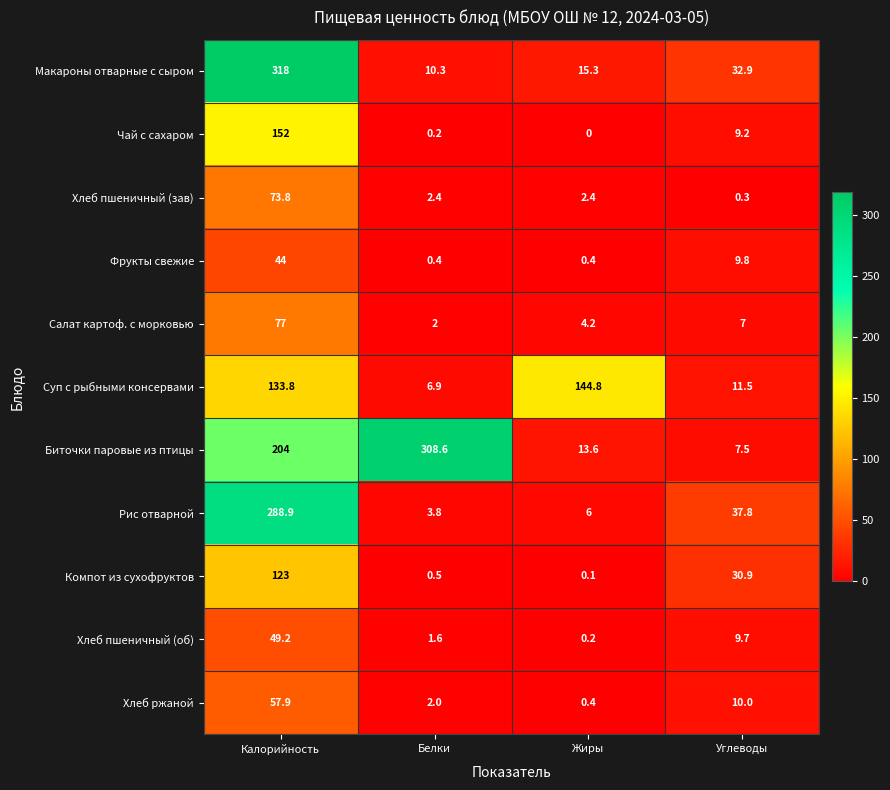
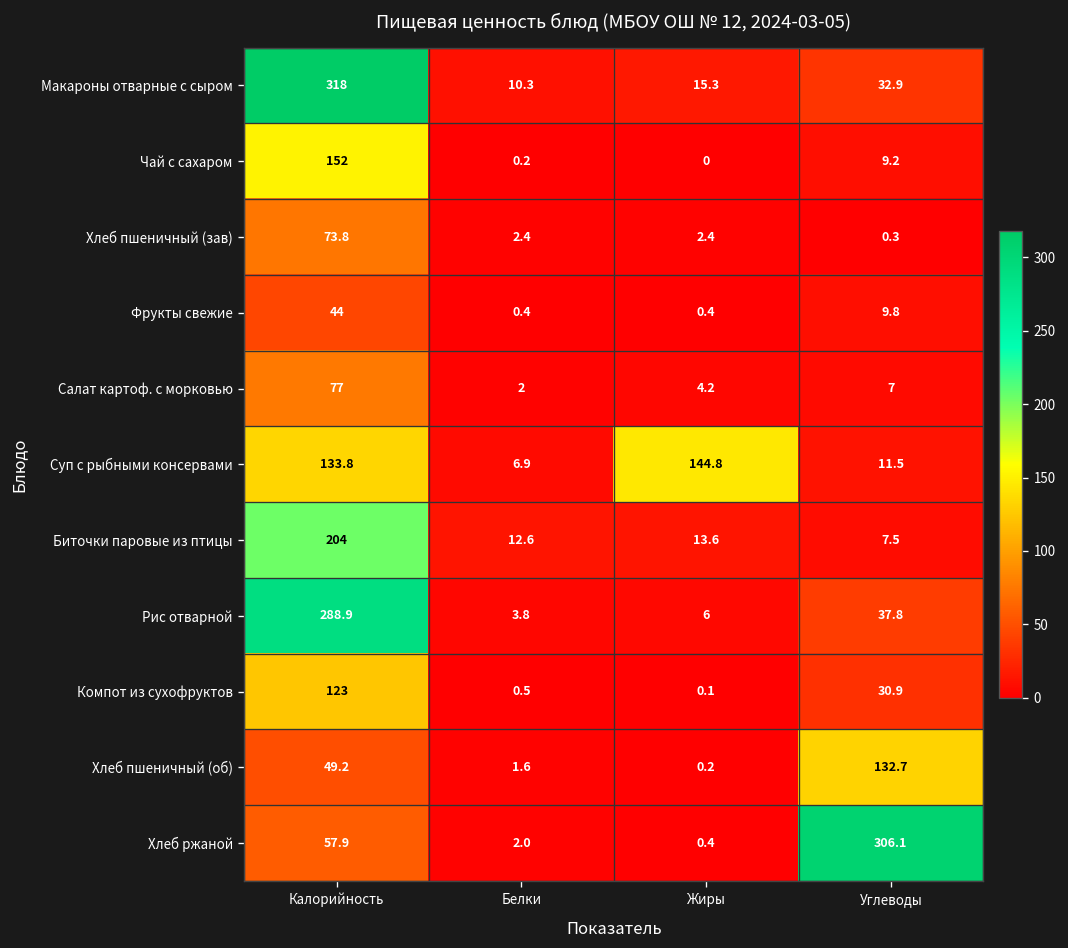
  {
    "Макароны отварные с сыром": {
      "Калорийность": 318,
      "Белки": 10.3,
      "Жиры": 15.3,
      "Углеводы": 32.9
    },
    "Чай с сахаром": {
      "Калорийность": 152,
      "Белки": 0.2,
      "Жиры": 0,
      "Углеводы": 9.2
    },
    "Хлеб пшеничный (зав)": {
      "Калорийность": 73.8,
      "Белки": 2.4,
      "Жиры": 2.4,
      "Углеводы": 0.3
    },
    "Фрукты свежие": {
      "Калорийность": 44,
      "Белки": 0.4,
      "Жиры": 0.4,
      "Углеводы": 9.8
    },
    "Салат картоф. с морковью": {
      "Калорийность": 77,
      "Белки": 2,
      "Жиры": 4.2,
      "Углеводы": 7
    },
    "Суп с рыбными консервами": {
      "Калорийность": 133.8,
      "Белки": 6.9,
      "Жиры": 144.8,
      "Углеводы": 11.5
    },
    "Биточки паровые из птицы": {
      "Калорийность": 204,
-     "Белки": 308.6,
+     "Белки": 12.6,
      "Жиры": 13.6,
      "Углеводы": 7.5
    },
    "Рис отварной": {
      "Калорийность": 288.9,
      "Белки": 3.8,
      "Жиры": 6,
      "Углеводы": 37.8
    },
    "Компот из сухофруктов": {
      "Калорийность": 123,
      "Белки": 0.5,
      "Жиры": 0.1,
      "Углеводы": 30.9
    },
    "Хлеб пшеничный (об)": {
      "Калорийность": 49.2,
      "Белки": 1.6,
      "Жиры": 0.2,
-     "Углеводы": 9.7
+     "Углеводы": 132.7
    },
    "Хлеб ржаной": {
      "Калорийность": 57.9,
      "Белки": 2.0,
      "Жиры": 0.4,
-     "Углеводы": 10.0
+     "Углеводы": 306.1
    }
  }
